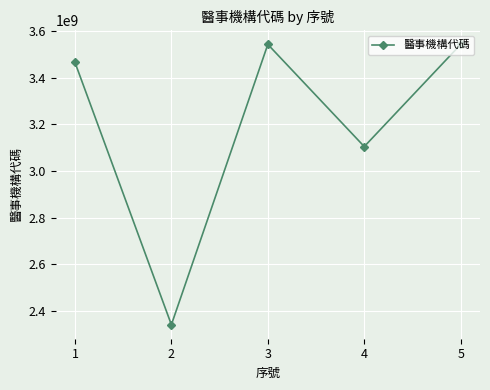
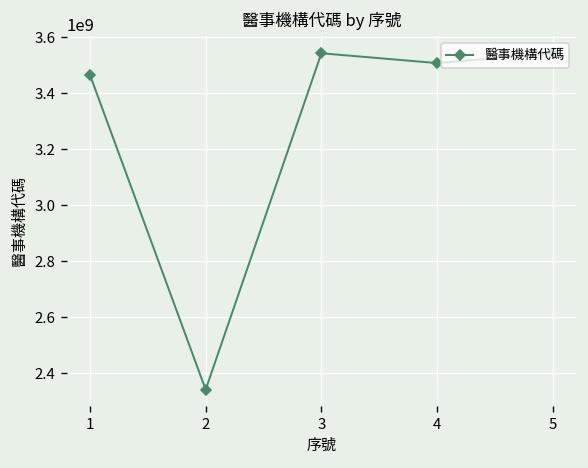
  {
    "1": 3470000000,
    "2": 2340000000,
    "3": 3540000000,
-   "4": 3100000000
+   "4": 3510000000
  }
